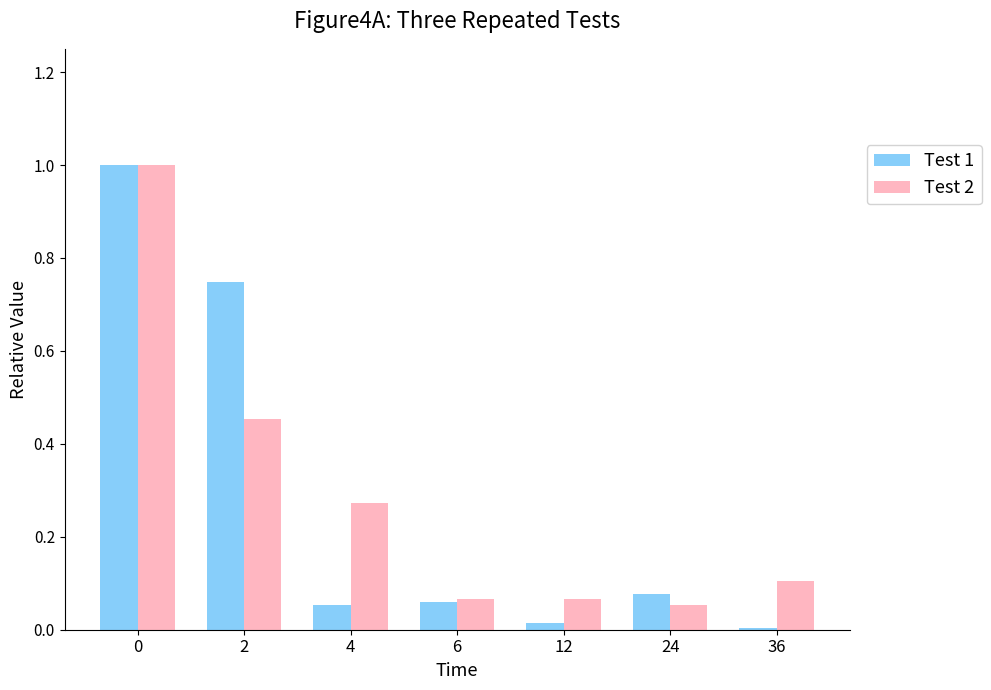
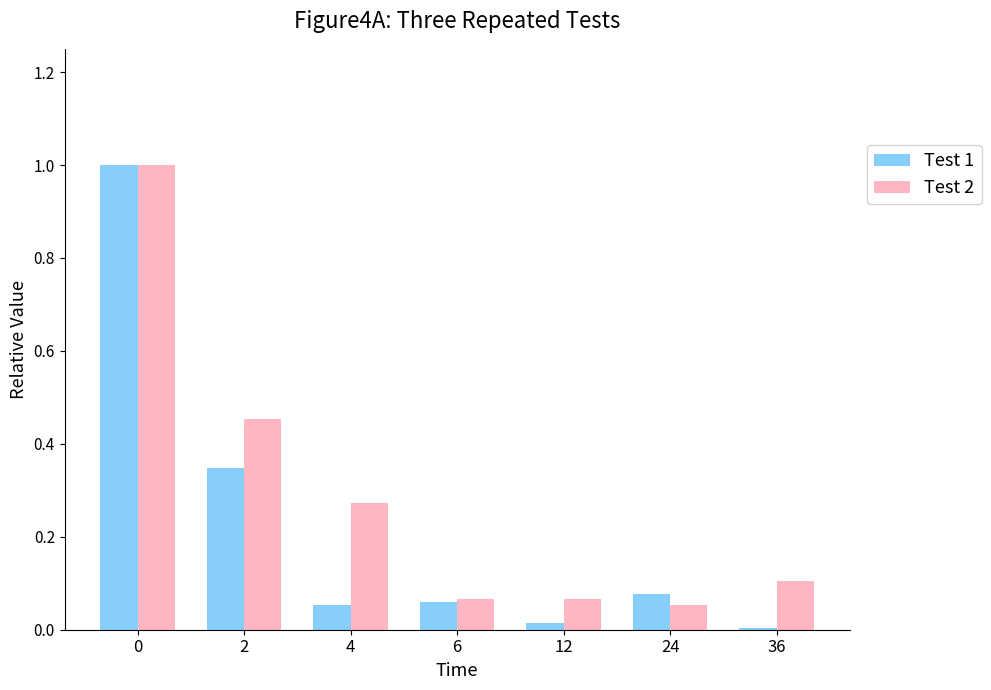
  {
    "Test 1": {
      "0": 1.00,
-     "2": 0.75,
+     "2": 0.35,
      "4": 0.05,
      "6": 0.06,
      "12": 0.01,
      "24": 0.08
    },
    "Test 2": {
      "0": 1.00,
      "2": 0.45,
      "4": 0.27,
      "6": 0.07,
      "12": 0.07,
      "24": 0.05,
      "36": 0.10
    }
  }
